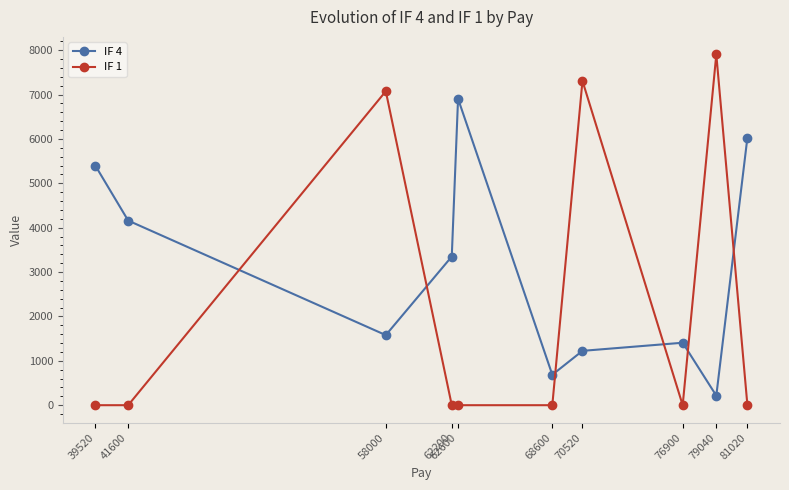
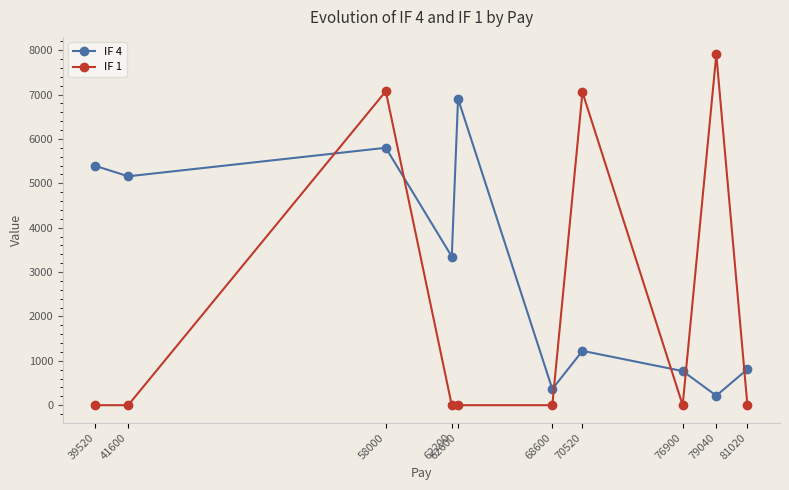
  {
    "IF 4": {
      "39520": 5400,
-     "41600": 4200,
-     "58000": 1600,
+     "41600": 5200,
+     "58000": 5800,
      "62200": 3300,
      "62600": 6900,
-     "68600": 700,
+     "68600": 400,
      "70520": 1200,
-     "76900": 1400,
+     "76900": 800,
      "79040": 200,
-     "81020": 6000
+     "81020": 800
    },
    "IF 1": {
      "39520": 0,
      "41600": 0,
      "58000": 7100,
      "62200": 0,
      "62600": 0,
      "68600": 0,
-     "70520": 7300,
+     "70520": 7100,
      "76900": 0,
      "79040": 7900,
      "81020": 0
    }
  }
